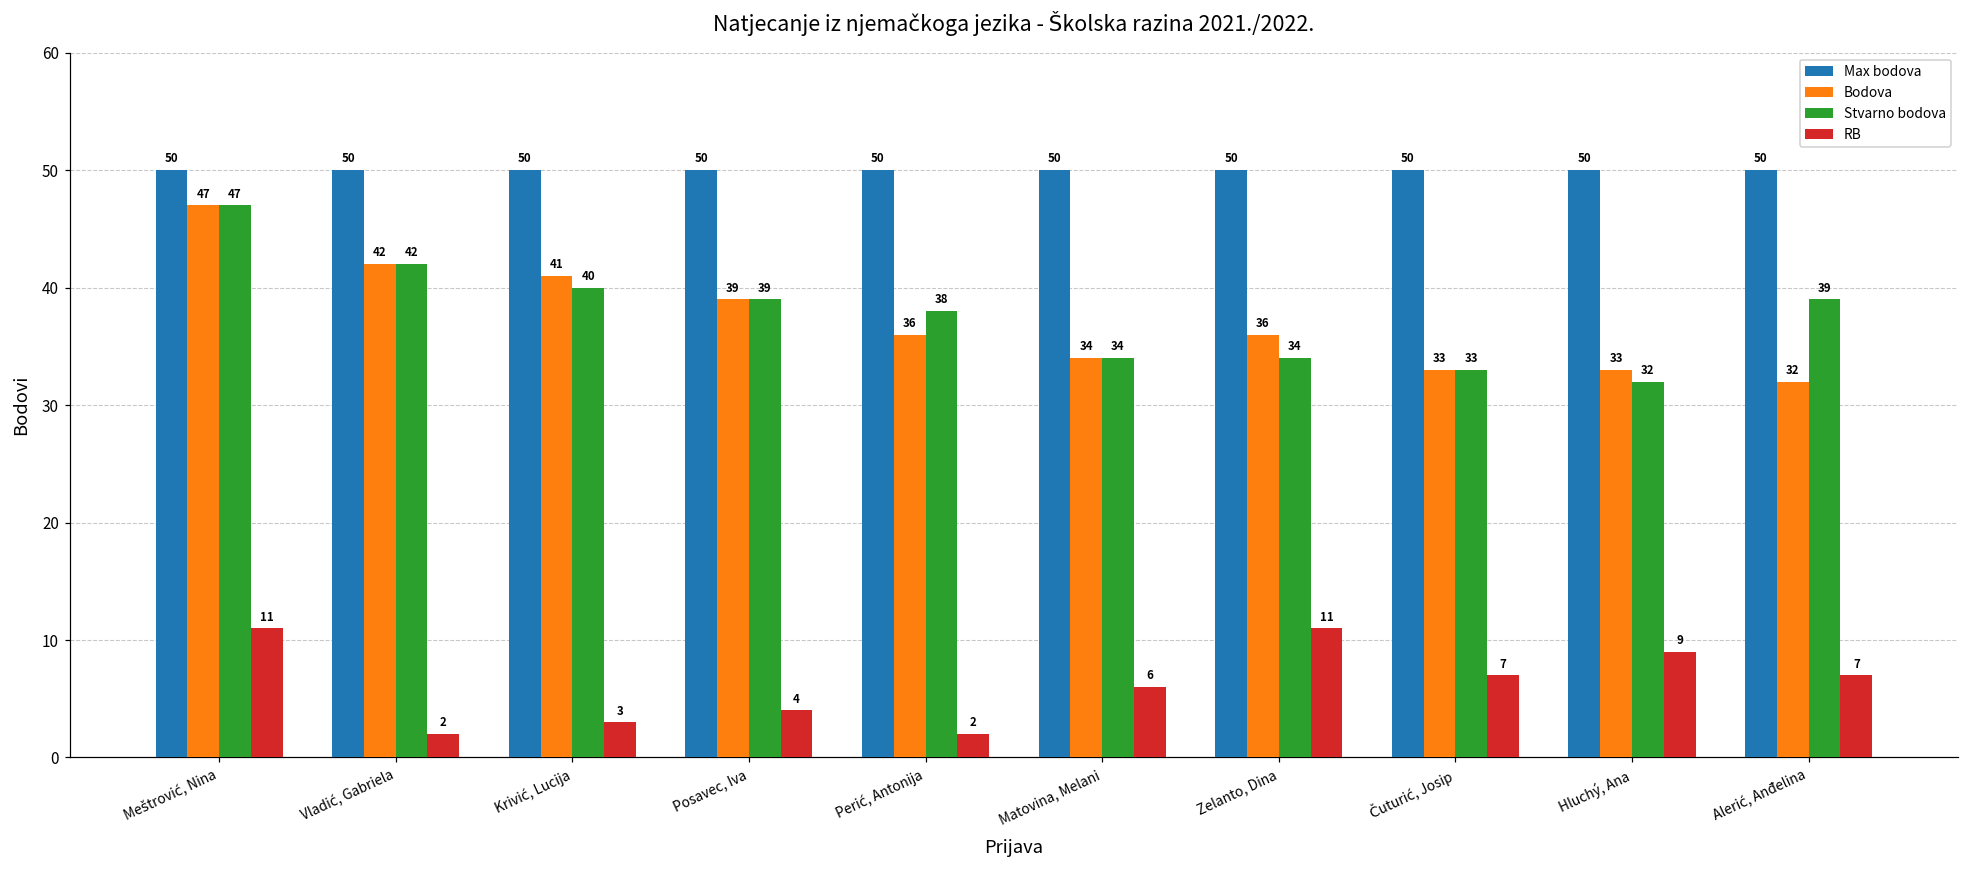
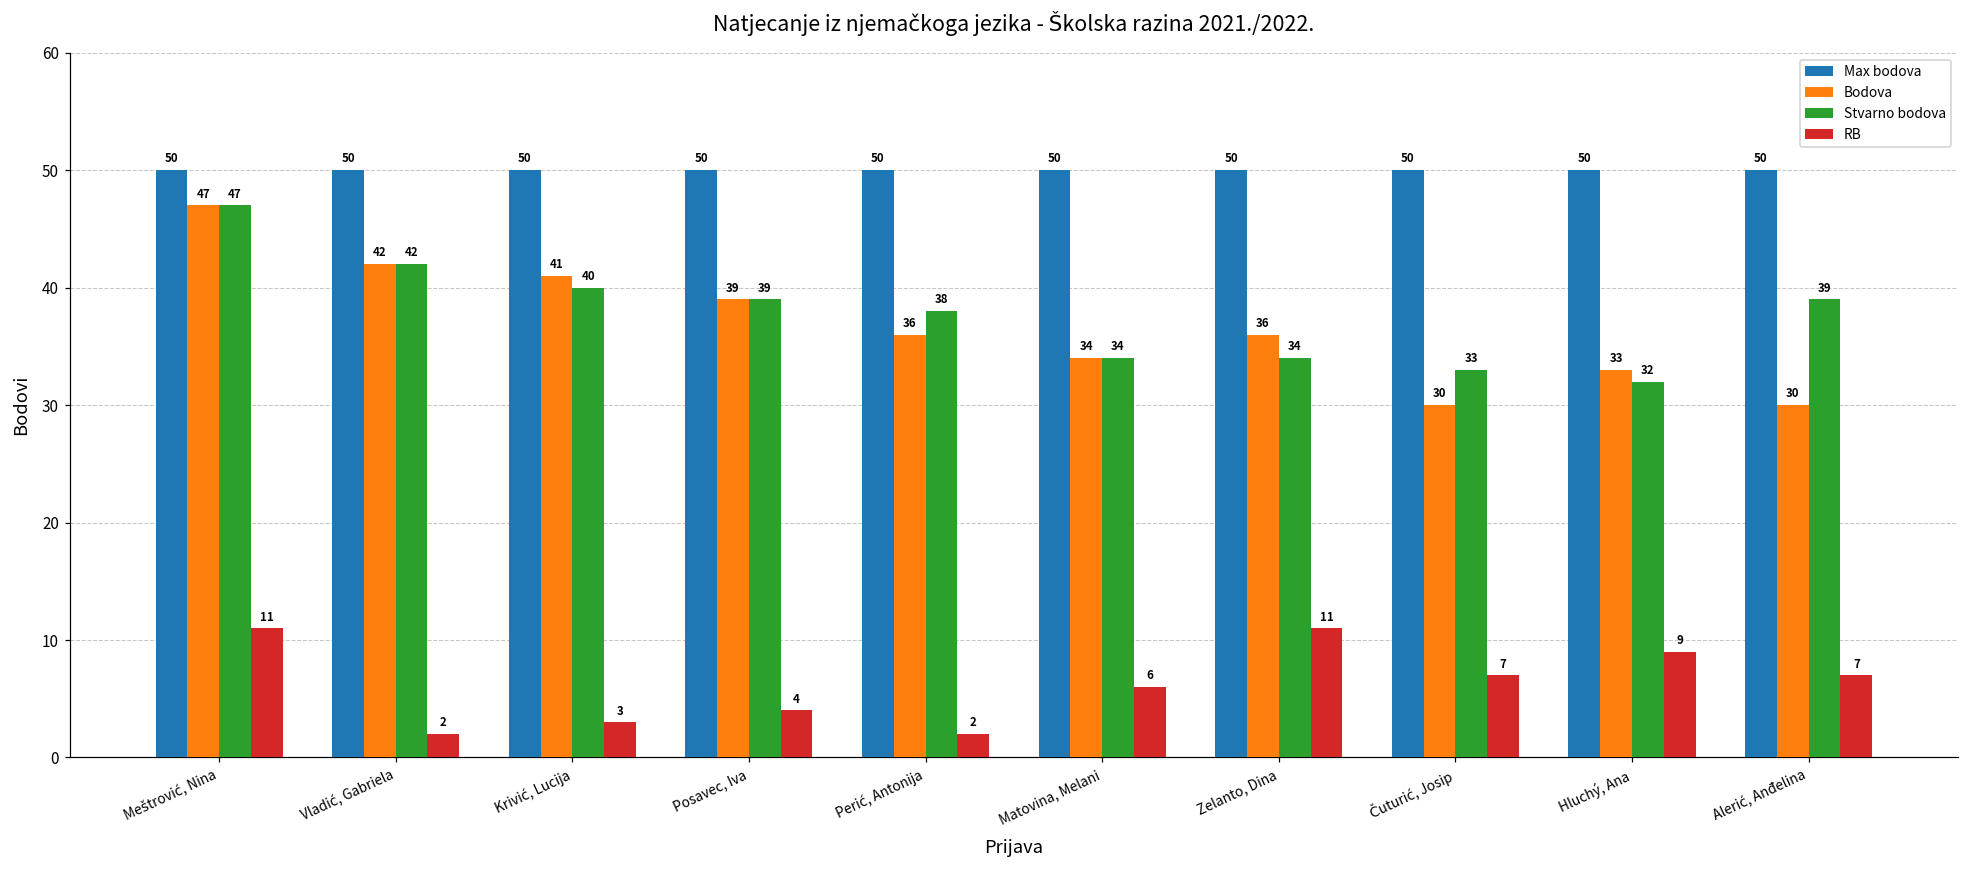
  {
    "Max bodova": {
      "Meštrović, Nina": 50,
      "Vladić, Gabriela": 50,
      "Krivić, Lucija": 50,
      "Posavec, Iva": 50,
      "Perić, Antonija": 50,
      "Matovina, Melani": 50,
      "Zelanto, Dina": 50,
      "Čuturić, Josip": 50,
      "Hluchý, Ana": 50,
      "Alerić, Anđelina": 50
    },
    "Bodova": {
      "Meštrović, Nina": 47,
      "Vladić, Gabriela": 42,
      "Krivić, Lucija": 41,
      "Posavec, Iva": 39,
      "Perić, Antonija": 36,
      "Matovina, Melani": 34,
      "Zelanto, Dina": 36,
-     "Čuturić, Josip": 33,
+     "Čuturić, Josip": 30,
      "Hluchý, Ana": 33,
-     "Alerić, Anđelina": 32
+     "Alerić, Anđelina": 30
    },
    "Stvarno bodova": {
      "Meštrović, Nina": 47,
      "Vladić, Gabriela": 42,
      "Krivić, Lucija": 40,
      "Posavec, Iva": 39,
      "Perić, Antonija": 38,
      "Matovina, Melani": 34,
      "Zelanto, Dina": 34,
      "Čuturić, Josip": 33,
      "Hluchý, Ana": 32,
      "Alerić, Anđelina": 39
    },
    "RB": {
      "Meštrović, Nina": 11,
      "Vladić, Gabriela": 2,
      "Krivić, Lucija": 3,
      "Posavec, Iva": 4,
      "Perić, Antonija": 2,
      "Matovina, Melani": 6,
      "Zelanto, Dina": 11,
      "Čuturić, Josip": 7,
      "Hluchý, Ana": 9,
      "Alerić, Anđelina": 7
    }
  }
